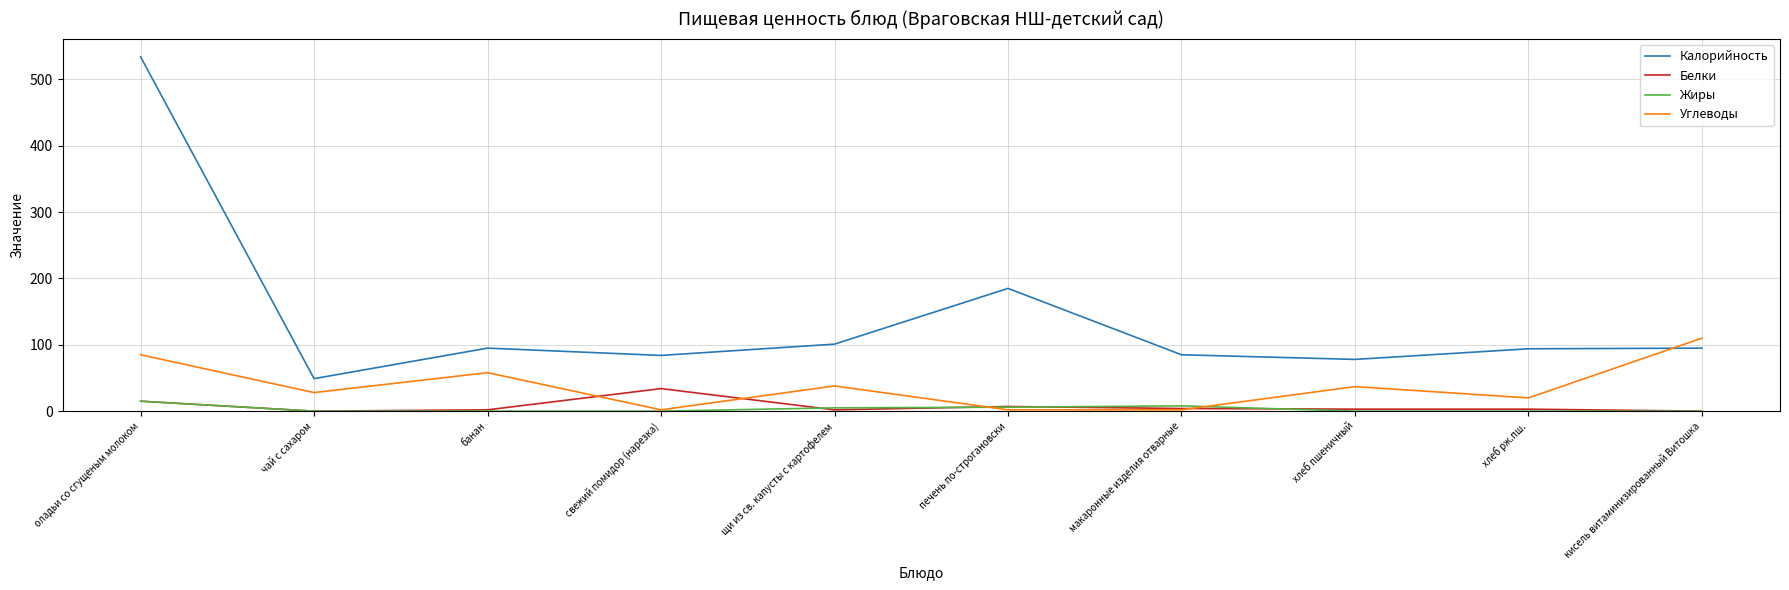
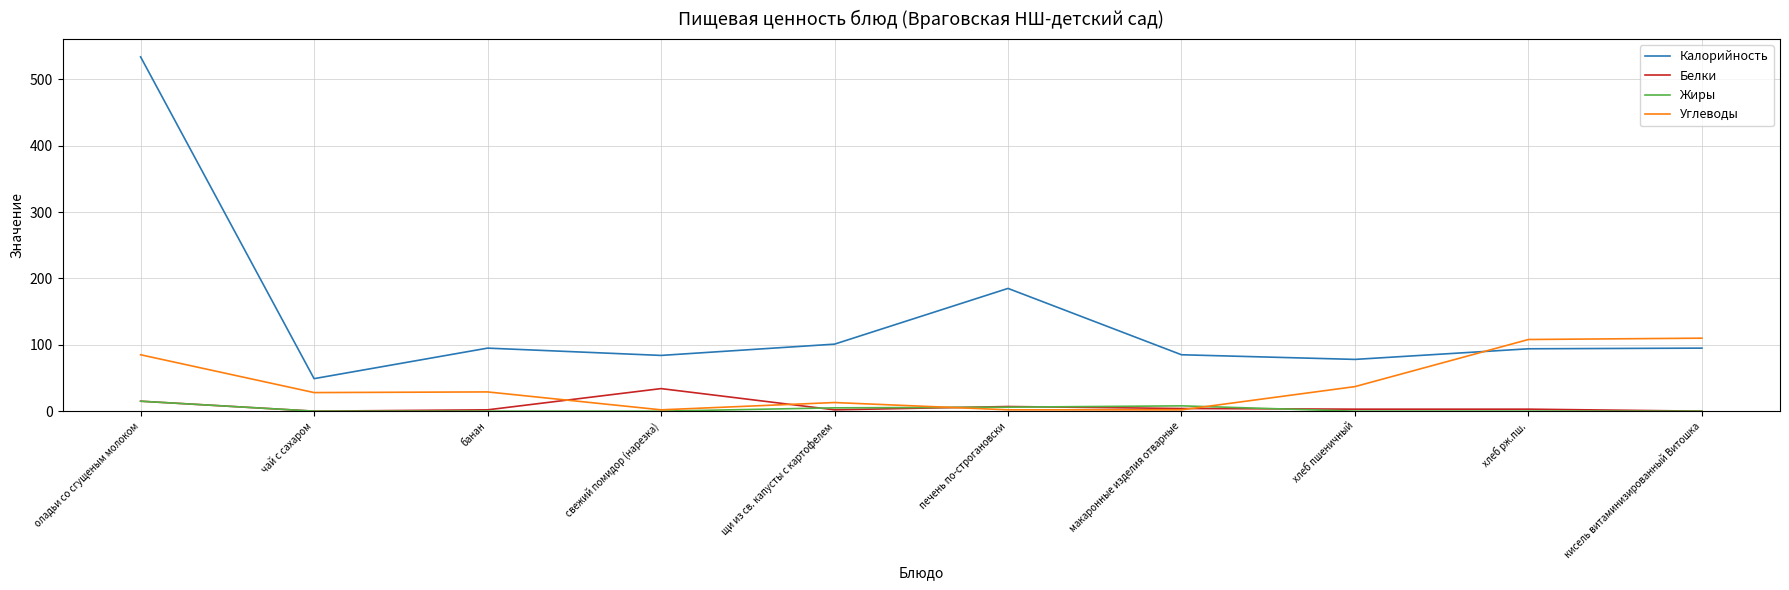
  {
    "Калорийность": {
      "оладьи со сгущеным молоком": 530,
      "чай с сахаром": 50,
      "банан": 100,
      "свежий помидор (нарезка)": 80,
      "щи из св. капусты с картофелем": 100,
      "печень по-строгановски": 190,
      "макаронные изделия отварные": 90,
      "хлеб пшеничный": 80,
      "хлеб рж.пш.": 90,
      "кисель витаминизированный Витошка": 100
    },
    "Белки": {
      "свежий помидор (нарезка)": 30
    },
    "Жиры": {
      "макаронные изделия отварные": 10
    },
    "Углеводы": {
      "оладьи со сгущеным молоком": 90,
      "чай с сахаром": 30,
-     "банан": 60,
-     "щи из св. капусты с картофелем": 40,
+     "банан": 30,
+     "щи из св. капусты с картофелем": 10,
      "печень по-строгановски": 0,
      "хлеб пшеничный": 40,
-     "хлеб рж.пш.": 20,
+     "хлеб рж.пш.": 110,
      "кисель витаминизированный Витошка": 110
    }
  }
